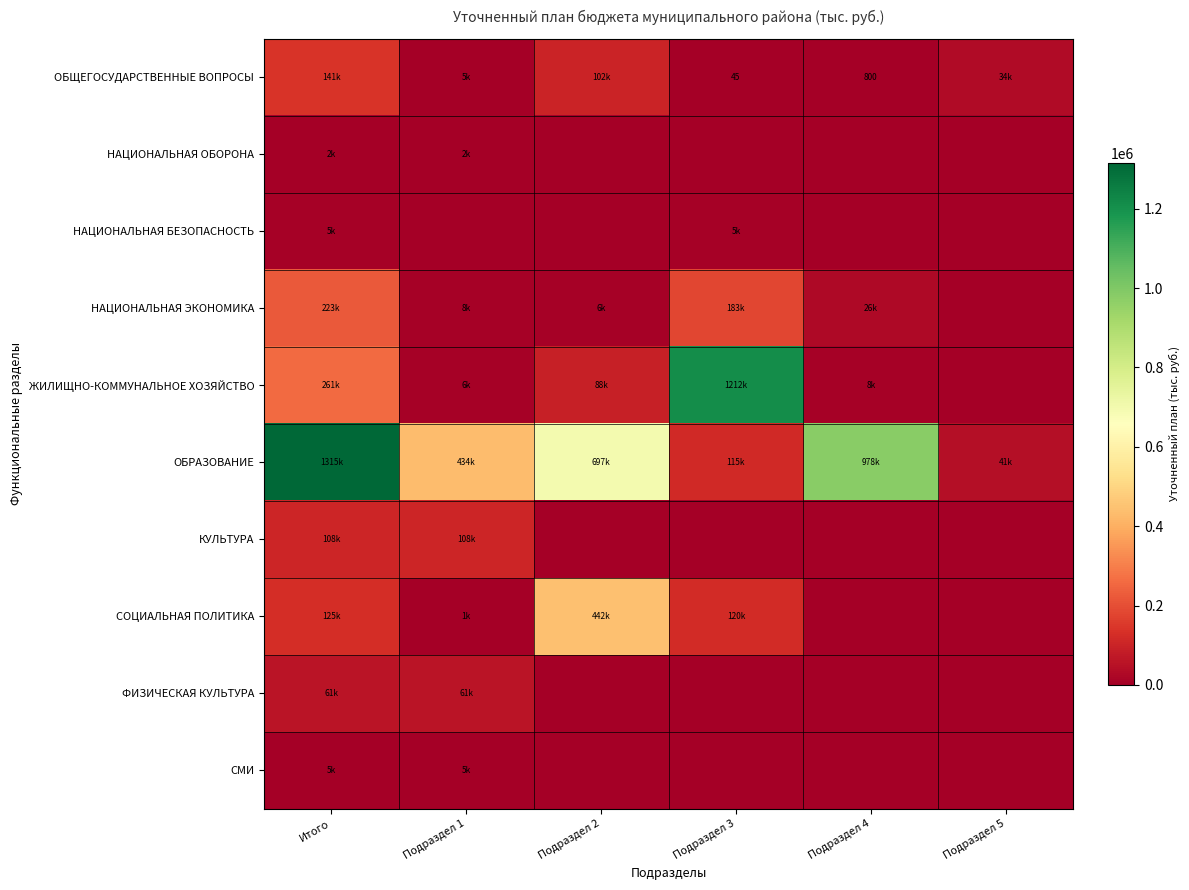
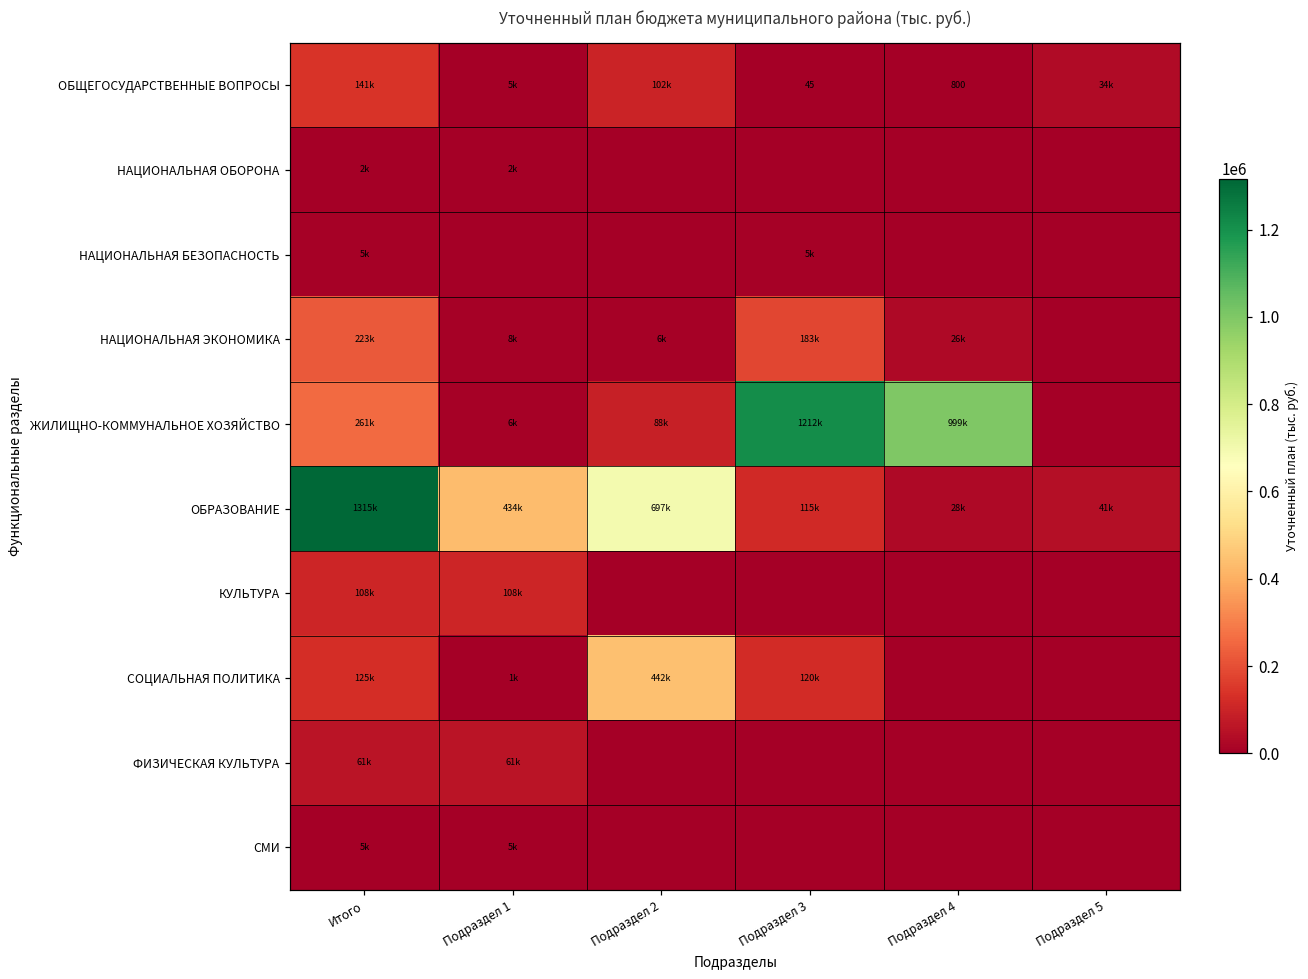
  {
    "ОБЩЕГОСУДАРСТВЕННЫЕ ВОПРОСЫ": {
      "Итого": "141k",
      "Подраздел 1": "5k",
      "Подраздел 2": "102k",
      "Подраздел 3": "45",
      "Подраздел 4": "800",
      "Подраздел 5": "34k"
    },
    "НАЦИОНАЛЬНАЯ ОБОРОНА": {
      "Итого": "2k",
      "Подраздел 1": "2k"
    },
    "НАЦИОНАЛЬНАЯ БЕЗОПАСНОСТЬ": {
      "Итого": "5k",
      "Подраздел 3": "5k"
    },
    "НАЦИОНАЛЬНАЯ ЭКОНОМИКА": {
      "Итого": "223k",
      "Подраздел 1": "8k",
      "Подраздел 2": "6k",
      "Подраздел 3": "183k",
      "Подраздел 4": "26k"
    },
    "ЖИЛИЩНО-КОММУНАЛЬНОЕ ХОЗЯЙСТВО": {
      "Итого": "261k",
      "Подраздел 1": "6k",
      "Подраздел 2": "88k",
      "Подраздел 3": "1212k",
-     "Подраздел 4": "8k"
+     "Подраздел 4": "999k"
    },
    "ОБРАЗОВАНИЕ": {
      "Итого": "1315k",
      "Подраздел 1": "434k",
      "Подраздел 2": "697k",
      "Подраздел 3": "115k",
-     "Подраздел 4": "978k",
+     "Подраздел 4": "28k",
      "Подраздел 5": "41k"
    },
    "КУЛЬТУРА": {
      "Итого": "108k",
      "Подраздел 1": "108k"
    },
    "СОЦИАЛЬНАЯ ПОЛИТИКА": {
      "Итого": "125k",
      "Подраздел 1": "1k",
      "Подраздел 2": "442k",
      "Подраздел 3": "120k"
    },
    "ФИЗИЧЕСКАЯ КУЛЬТУРА": {
      "Итого": "61k",
      "Подраздел 1": "61k"
    },
    "СМИ": {
      "Итого": "5k",
      "Подраздел 1": "5k"
    }
  }
